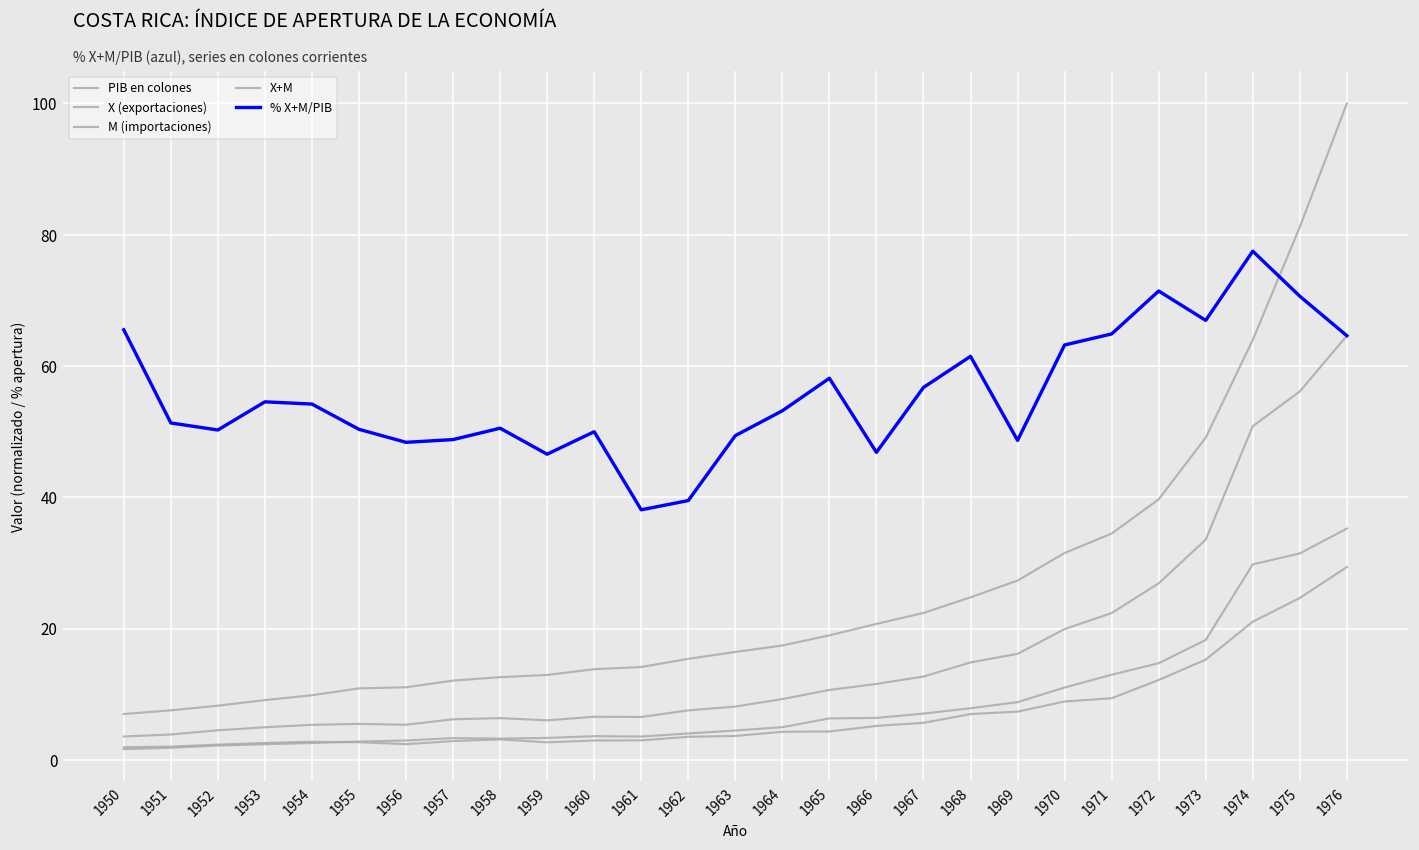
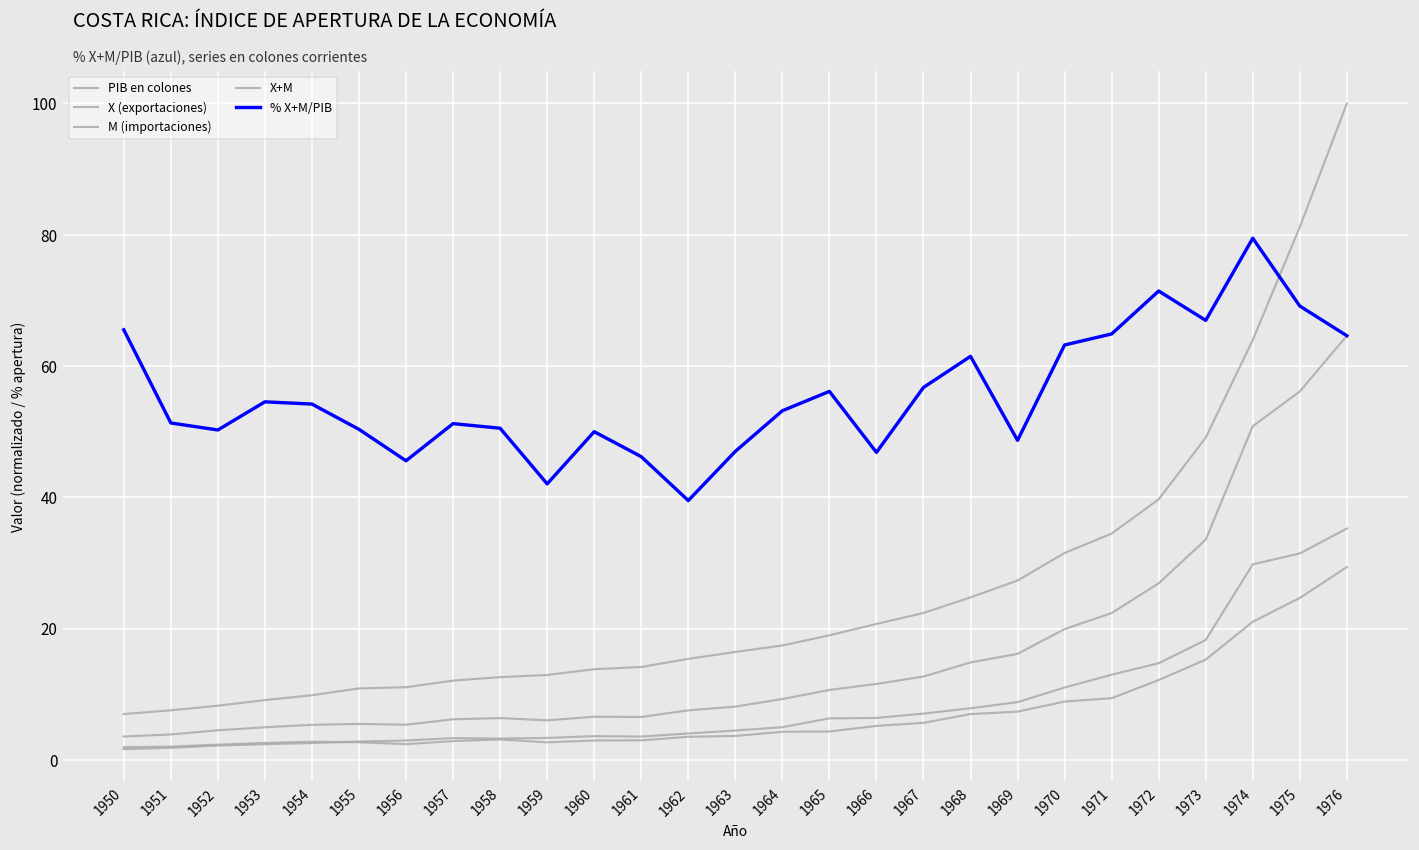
  {
    "% X+M/PIB": {
      "1950": 66,
      "1951": 51,
      "1952": 50,
      "1953": 55,
      "1954": 54,
      "1955": 50,
-     "1956": 48,
-     "1957": 49,
+     "1956": 46,
+     "1957": 51,
      "1958": 51,
-     "1959": 47,
+     "1959": 42,
      "1960": 50,
-     "1961": 38,
+     "1961": 46,
      "1962": 40,
-     "1963": 49,
+     "1963": 47,
      "1964": 53,
-     "1965": 58,
+     "1965": 56,
      "1966": 47,
      "1967": 57,
      "1968": 61,
      "1969": 49,
      "1970": 63,
      "1971": 65,
      "1972": 71,
      "1973": 67,
-     "1974": 78,
-     "1975": 71
+     "1974": 79,
+     "1975": 69
    }
  }
